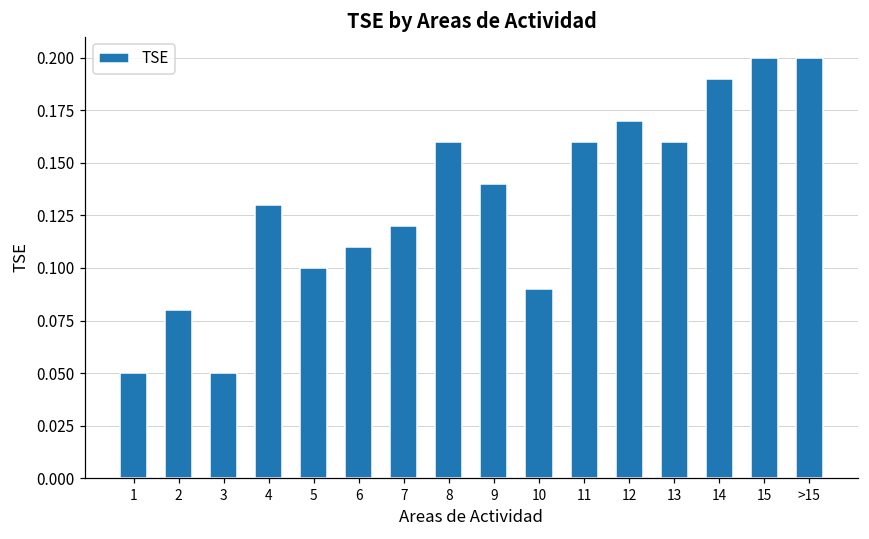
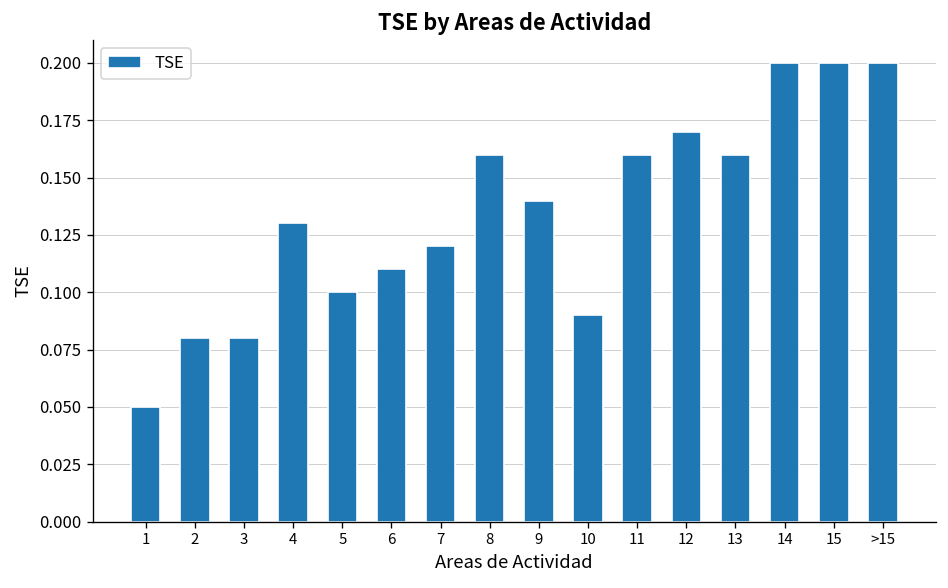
  {
    "1": 0.05,
    "2": 0.08,
-   "3": 0.05,
+   "3": 0.08,
    "4": 0.13,
    "5": 0.10,
    "6": 0.11,
    "7": 0.12,
    "8": 0.16,
    "9": 0.14,
    "10": 0.09,
    "11": 0.16,
    "12": 0.17,
    "13": 0.16,
-   "14": 0.19,
+   "14": 0.20,
    "15": 0.20,
    ">15": 0.20
  }
